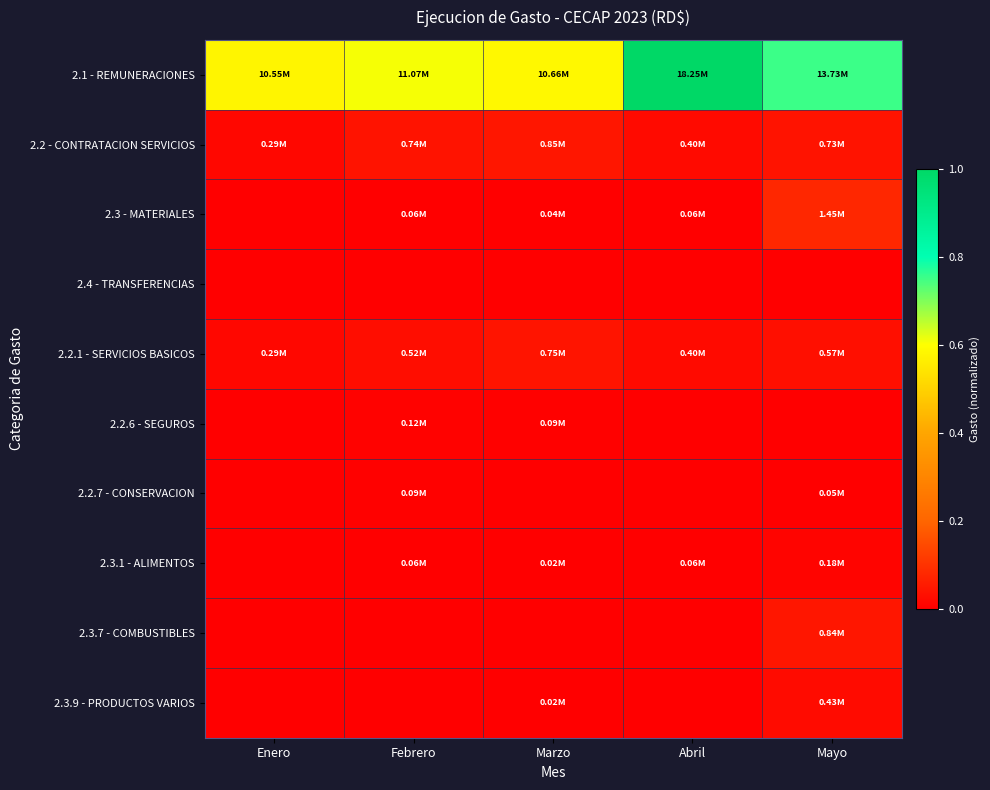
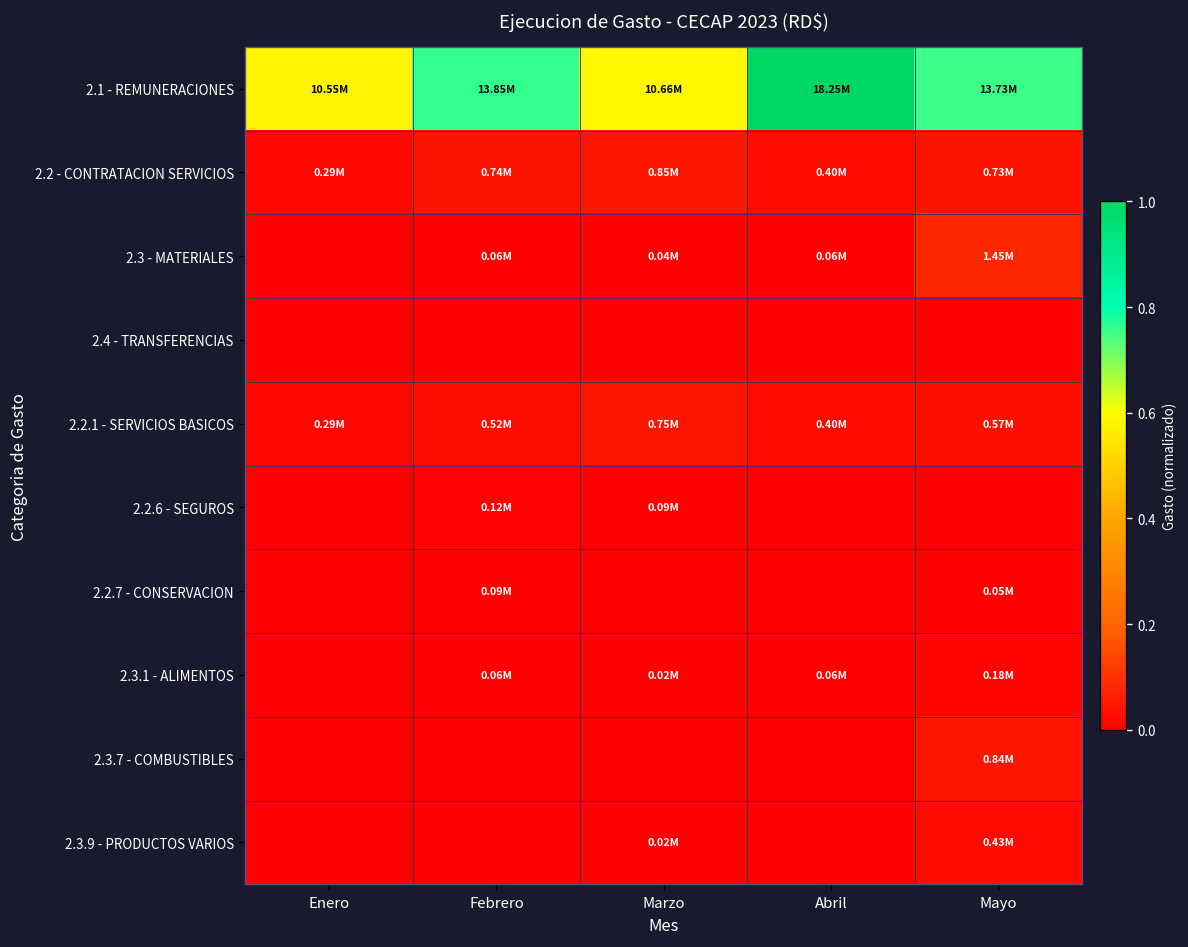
  {
    "2.1 - REMUNERACIONES": {
      "Enero": "10.55M",
-     "Febrero": "11.07M",
+     "Febrero": "13.85M",
      "Marzo": "10.66M",
      "Abril": "18.25M",
      "Mayo": "13.73M"
    },
    "2.2 - CONTRATACION SERVICIOS": {
      "Enero": "0.29M",
      "Febrero": "0.74M",
      "Marzo": "0.85M",
      "Abril": "0.40M",
      "Mayo": "0.73M"
    },
    "2.3 - MATERIALES": {
      "Febrero": "0.06M",
      "Marzo": "0.04M",
      "Abril": "0.06M",
      "Mayo": "1.45M"
    },
    "2.2.1 - SERVICIOS BASICOS": {
      "Enero": "0.29M",
      "Febrero": "0.52M",
      "Marzo": "0.75M",
      "Abril": "0.40M",
      "Mayo": "0.57M"
    },
    "2.2.6 - SEGUROS": {
      "Febrero": "0.12M",
      "Marzo": "0.09M"
    },
    "2.2.7 - CONSERVACION": {
      "Febrero": "0.09M",
      "Mayo": "0.05M"
    },
    "2.3.1 - ALIMENTOS": {
      "Febrero": "0.06M",
      "Marzo": "0.02M",
      "Abril": "0.06M",
      "Mayo": "0.18M"
    },
    "2.3.7 - COMBUSTIBLES": {
      "Mayo": "0.84M"
    },
    "2.3.9 - PRODUCTOS VARIOS": {
      "Marzo": "0.02M",
      "Mayo": "0.43M"
    }
  }
